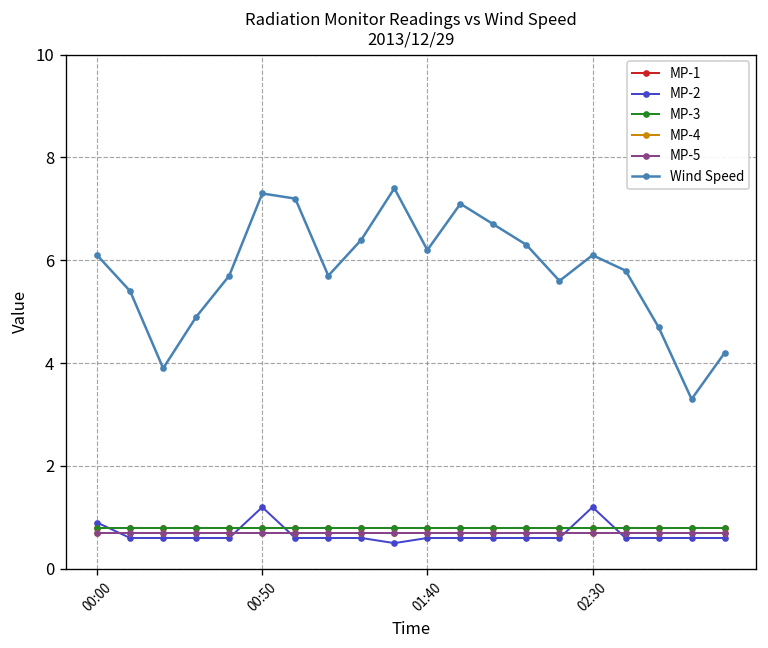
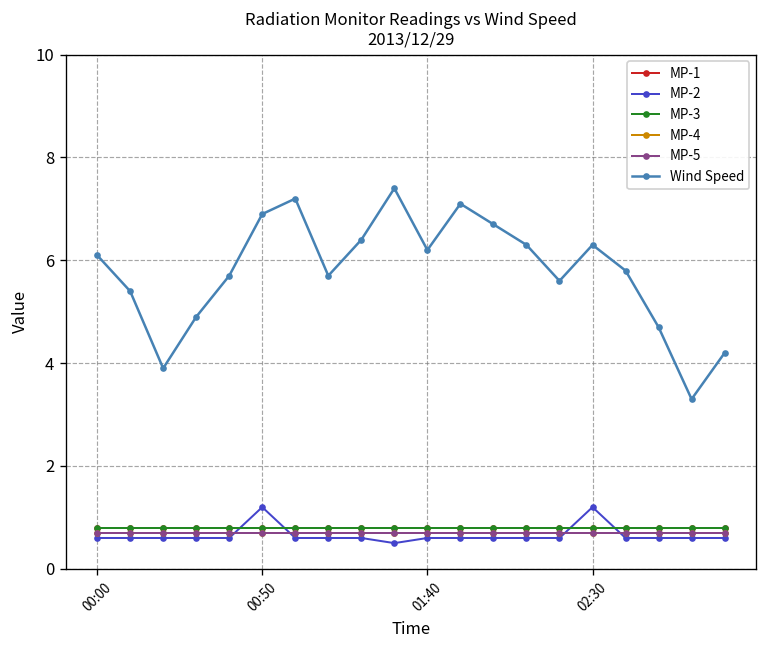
  {
    "MP-3": {
      "00:00": 0.8,
      "00:50": 0.8,
      "01:40": 0.8,
      "02:30": 0.8
    },
    "MP-2": {
-     "00:00": 0.9,
+     "00:00": 0.6,
      "00:50": 1.2,
      "01:40": 0.6,
      "02:30": 1.2
    },
    "MP-5": {
      "00:00": 0.7,
      "00:50": 0.7,
      "01:40": 0.7,
      "02:30": 0.7
    },
    "Wind Speed": {
      "00:00": 6.1,
-     "00:50": 7.3,
+     "00:50": 6.9,
      "01:40": 6.2,
-     "02:30": 6.1
+     "02:30": 6.3
    }
  }
